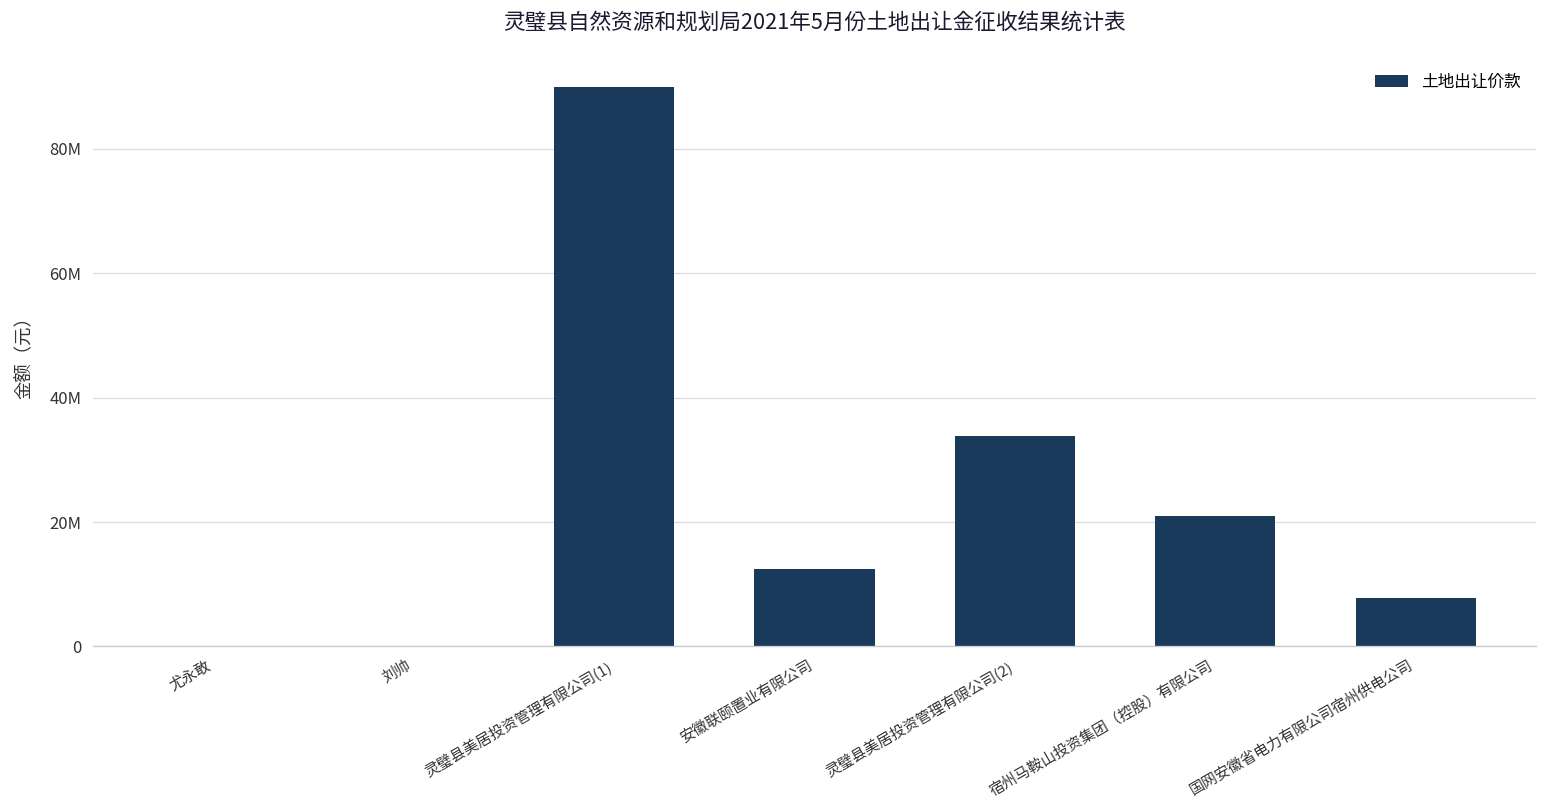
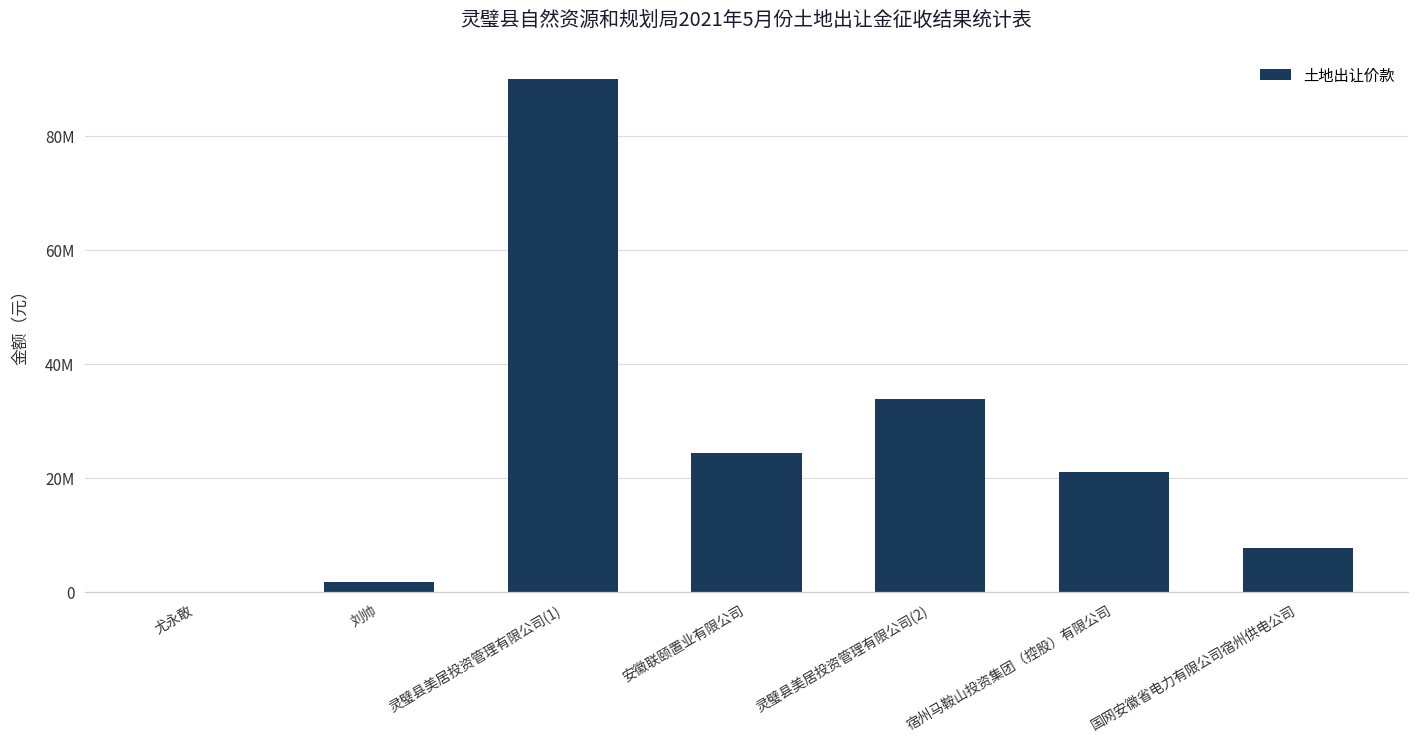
  {
-   "刘帅": 0,
+   "刘帅": 2000000,
    "灵璧县美居投资管理有限公司(1)": 90000000,
-   "安徽联颐置业有限公司": 12000000,
+   "安徽联颐置业有限公司": 24000000,
    "灵璧县美居投资管理有限公司(2)": 34000000,
    "宿州马鞍山投资集团（控股）有限公司": 21000000,
    "国网安徽省电力有限公司宿州供电公司": 8000000
  }
